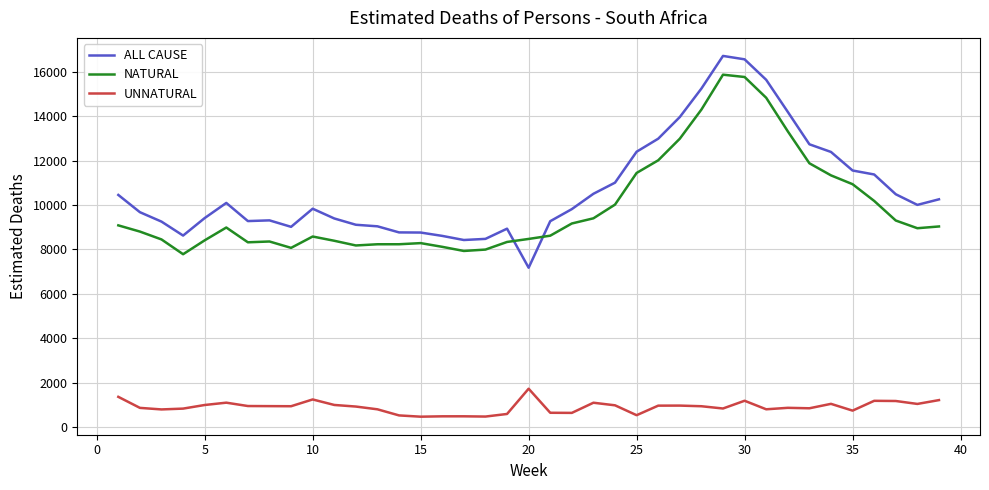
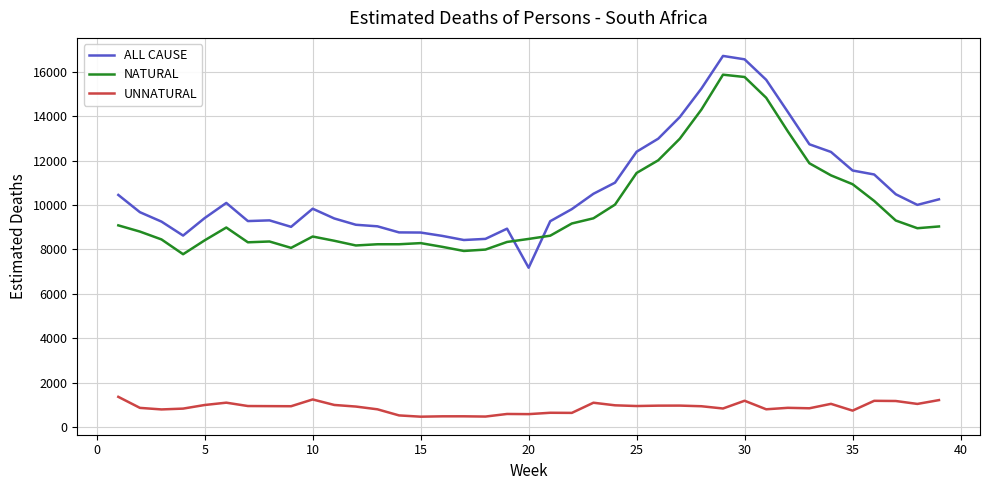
  {
    "ALL CAUSE": {
      "5": 9400,
      "10": 9800,
      "15": 8800,
      "20": 7200,
      "25": 12400,
      "30": 16600,
      "35": 11600
    },
    "NATURAL": {
      "5": 8400,
      "10": 8600,
      "15": 8300,
      "20": 8500,
      "25": 11400,
      "30": 15800,
      "35": 10900
    },
    "UNNATURAL": {
      "5": 1000,
      "10": 1300,
      "15": 500,
-     "20": 1700,
-     "25": 500,
+     "20": 600,
+     "25": 1000,
      "30": 1200,
      "35": 700
    }
  }
